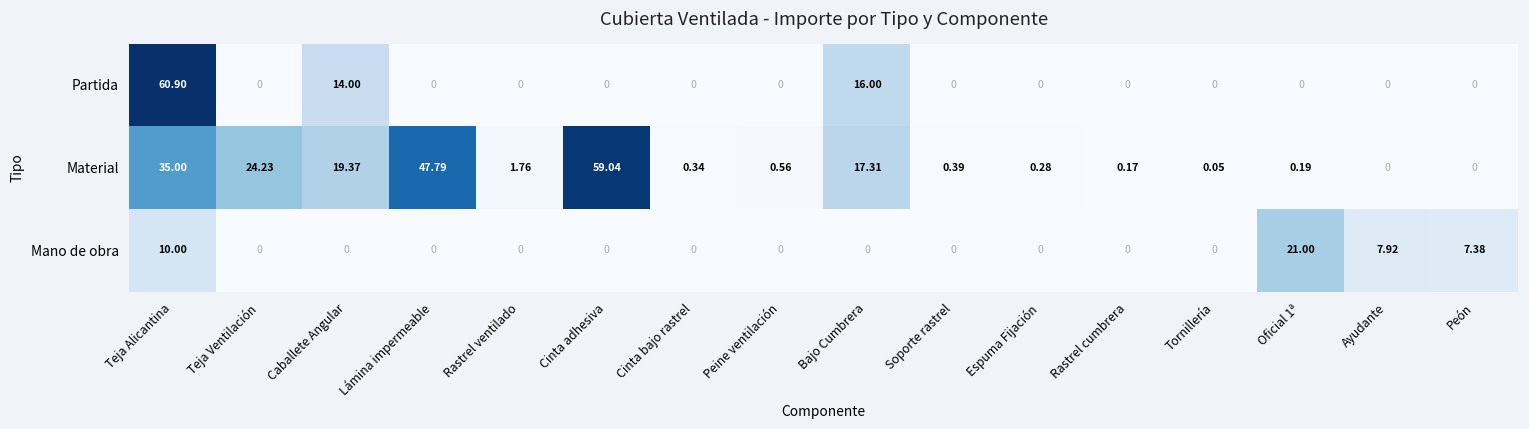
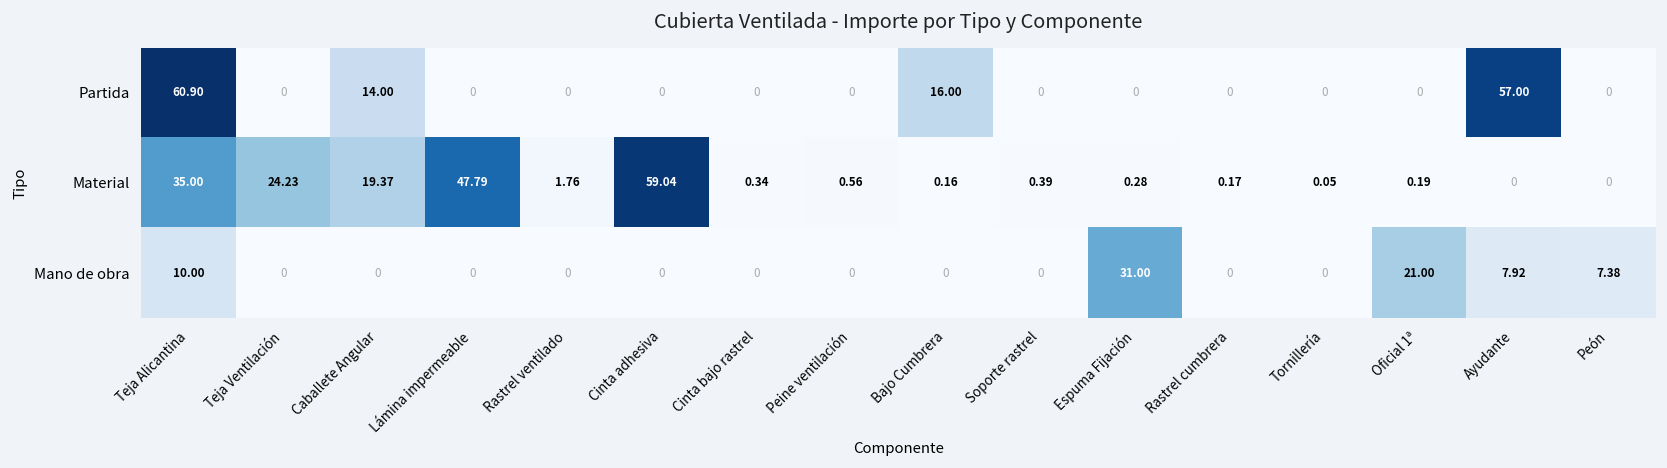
  {
    "Partida": {
      "Teja Alicantina": 60.90,
      "Teja Ventilación": 0,
      "Caballete Angular": 14.00,
      "Lámina impermeable": 0,
      "Rastrel ventilado": 0,
      "Cinta adhesiva": 0,
      "Cinta bajo rastrel": 0,
      "Peine ventilación": 0,
      "Bajo Cumbrera": 16.00,
      "Soporte rastrel": 0,
      "Espuma Fijación": 0,
      "Rastrel cumbrera": 0,
      "Tornillería": 0,
      "Oficial 1ª": 0,
-     "Ayudante": 0,
+     "Ayudante": 57.00,
      "Peón": 0
    },
    "Material": {
      "Teja Alicantina": 35.00,
      "Teja Ventilación": 24.23,
      "Caballete Angular": 19.37,
      "Lámina impermeable": 47.79,
      "Rastrel ventilado": 1.76,
      "Cinta adhesiva": 59.04,
      "Cinta bajo rastrel": 0.34,
      "Peine ventilación": 0.56,
-     "Bajo Cumbrera": 17.31,
+     "Bajo Cumbrera": 0.16,
      "Soporte rastrel": 0.39,
      "Espuma Fijación": 0.28,
      "Rastrel cumbrera": 0.17,
      "Tornillería": 0.05,
      "Oficial 1ª": 0.19,
      "Ayudante": 0,
      "Peón": 0
    },
    "Mano de obra": {
      "Teja Alicantina": 10.00,
      "Teja Ventilación": 0,
      "Caballete Angular": 0,
      "Lámina impermeable": 0,
      "Rastrel ventilado": 0,
      "Cinta adhesiva": 0,
      "Cinta bajo rastrel": 0,
      "Peine ventilación": 0,
      "Bajo Cumbrera": 0,
      "Soporte rastrel": 0,
-     "Espuma Fijación": 0,
+     "Espuma Fijación": 31.00,
      "Rastrel cumbrera": 0,
      "Tornillería": 0,
      "Oficial 1ª": 21.00,
      "Ayudante": 7.92,
      "Peón": 7.38
    }
  }
